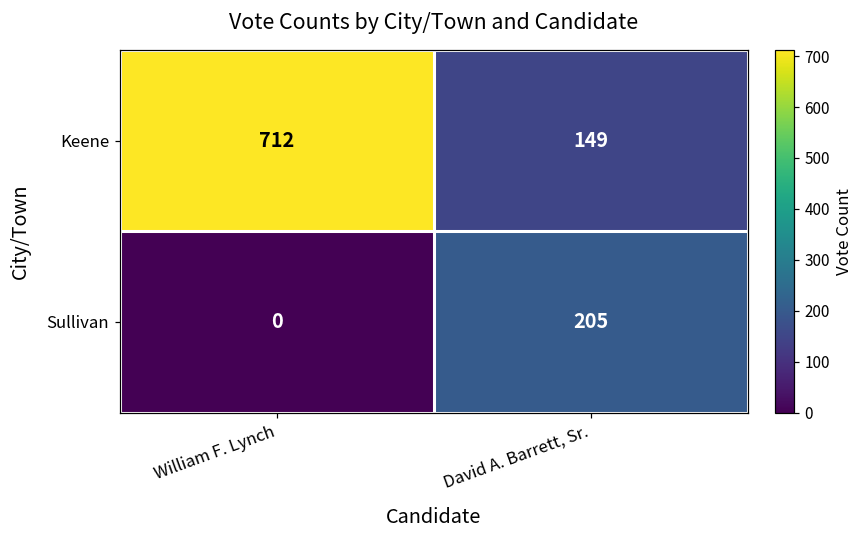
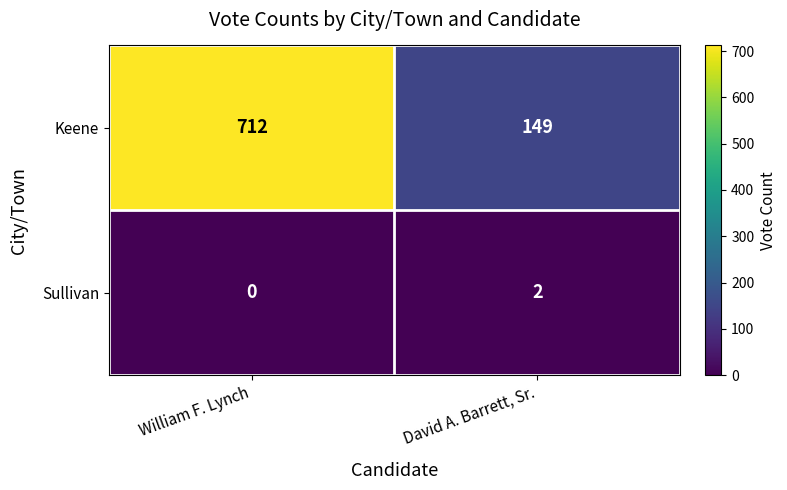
  {
    "Keene": {
      "William F. Lynch": 712,
      "David A. Barrett, Sr.": 149
    },
    "Sullivan": {
      "William F. Lynch": 0,
-     "David A. Barrett, Sr.": 205
+     "David A. Barrett, Sr.": 2
    }
  }
